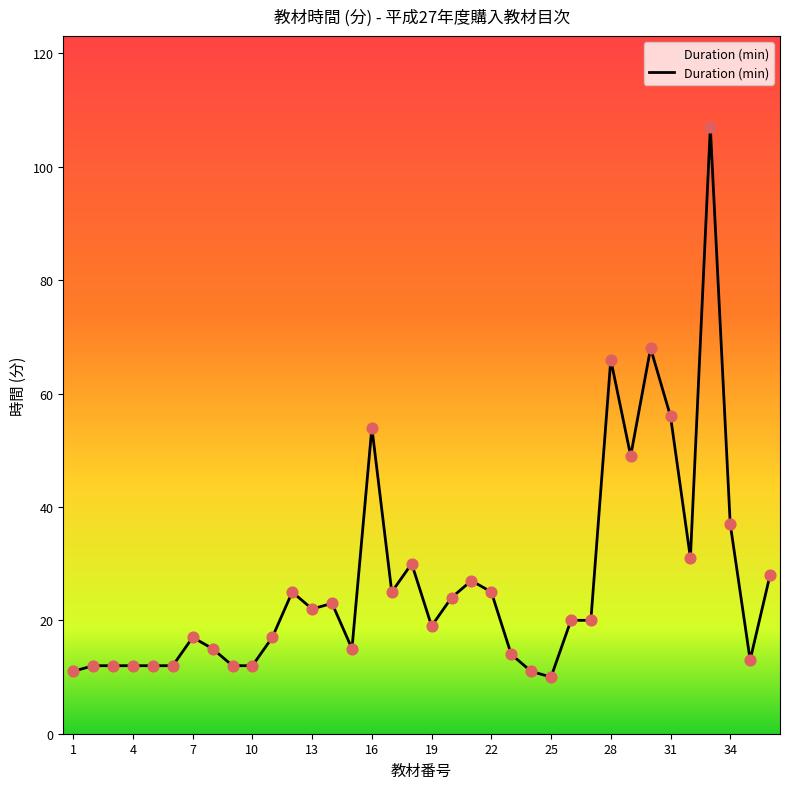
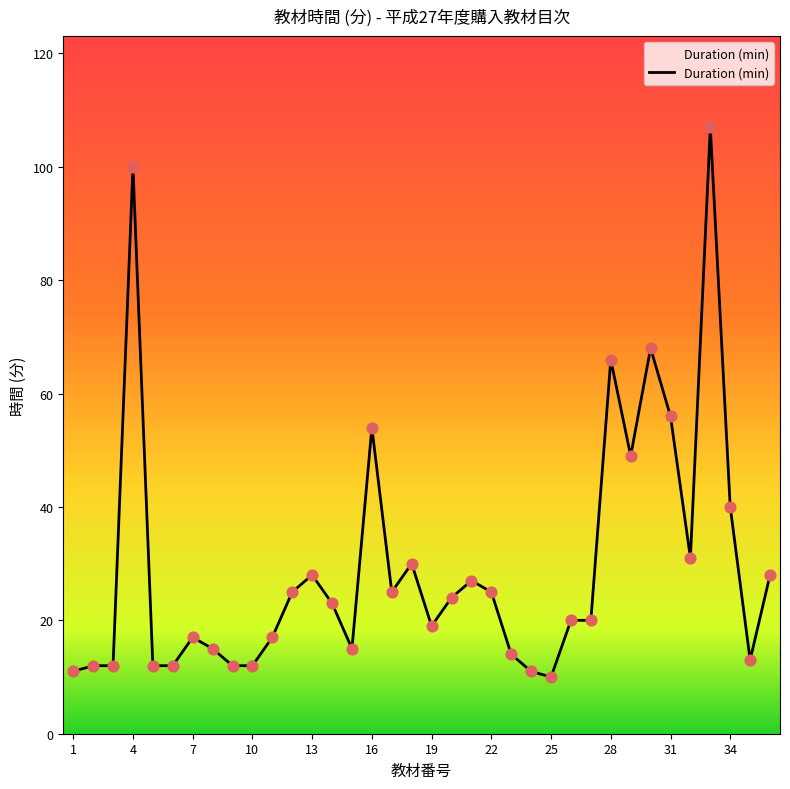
  {
    "1": 11,
-   "4": 12,
+   "4": 100,
    "7": 17,
    "10": 12,
-   "13": 22,
+   "13": 28,
    "16": 54,
    "19": 19,
    "22": 25,
    "25": 10,
    "28": 66,
    "31": 56,
-   "34": 37
+   "34": 40
  }
